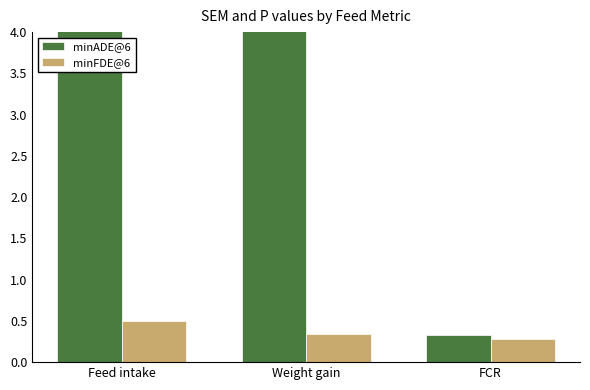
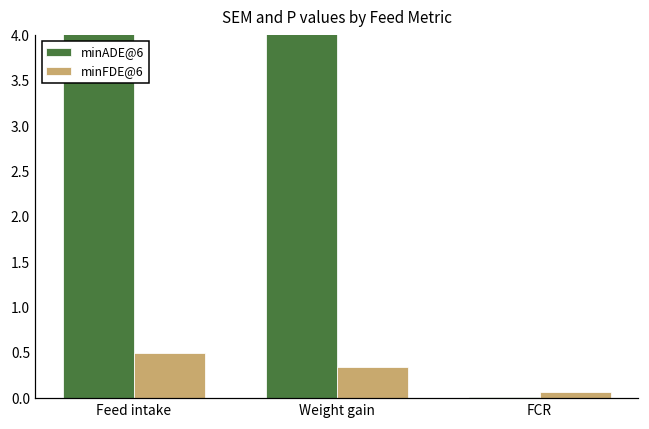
  {
    "minADE@6": {
-     "FCR": 0.3
+     "FCR": 0.0
    },
    "minFDE@6": {
      "Feed intake": 0.5,
      "Weight gain": 0.3,
-     "FCR": 0.3
+     "FCR": 0.1
    }
  }
